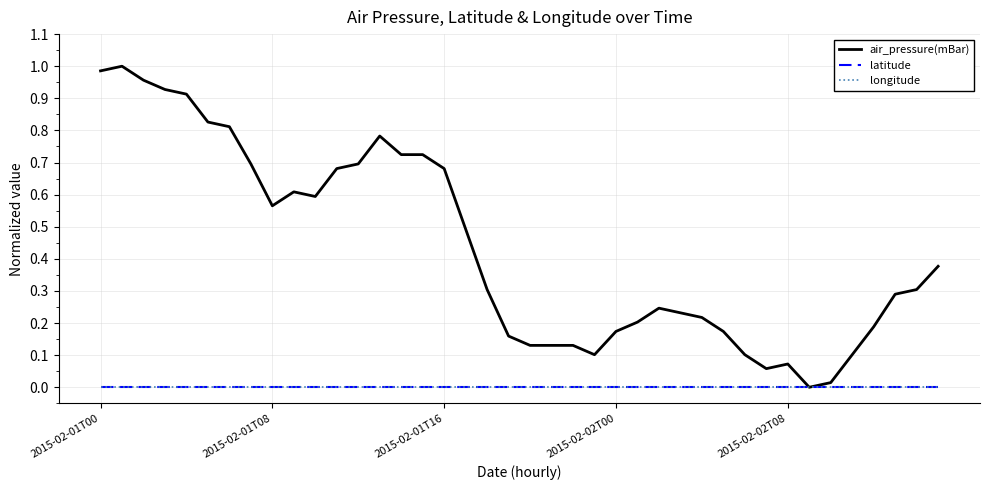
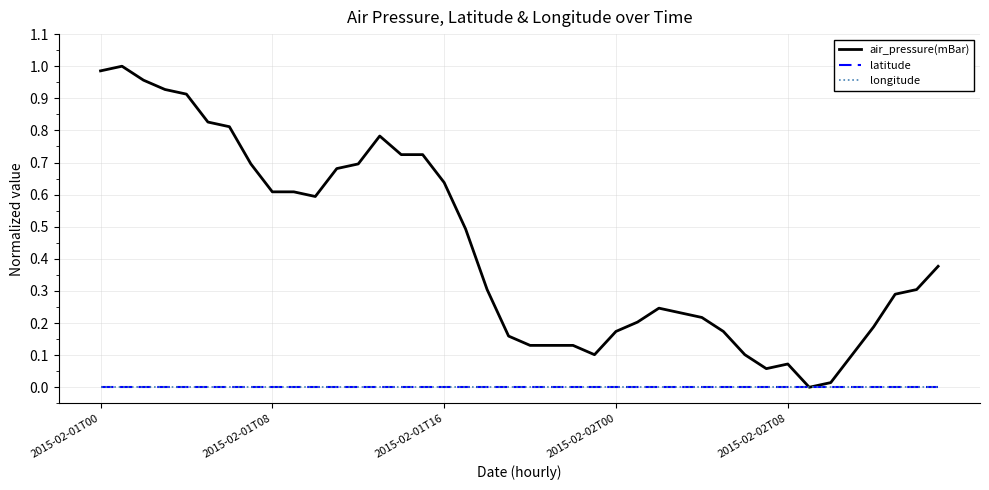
  {
    "air_pressure(mBar)": {
      "2015-02-01T00": 0.99,
-     "2015-02-01T08": 0.57,
-     "2015-02-01T16": 0.68,
+     "2015-02-01T08": 0.61,
+     "2015-02-01T16": 0.64,
      "2015-02-02T00": 0.17,
      "2015-02-02T08": 0.07
    },
    "longitude": {
      "2015-02-01T00": 0.00,
      "2015-02-01T08": 0.00,
      "2015-02-01T16": 0.00,
      "2015-02-02T00": 0.00,
      "2015-02-02T08": 0.00
    }
  }
